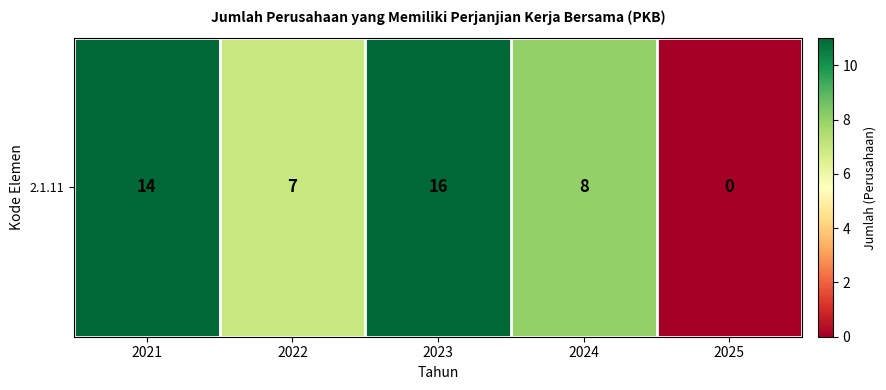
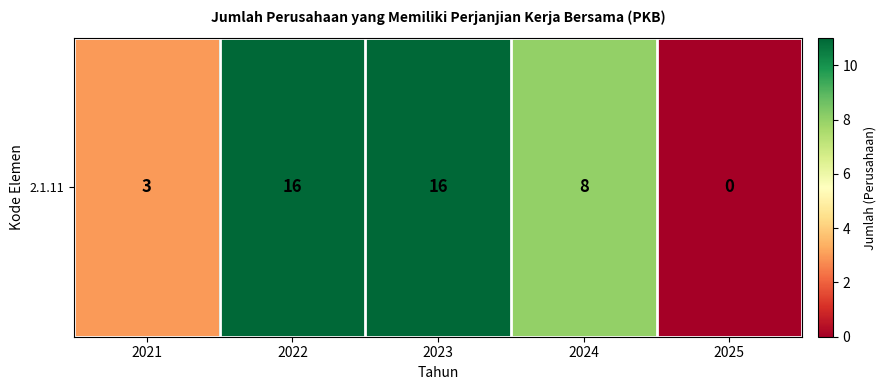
  {
    "2.1.11": {
-     "2021": 14,
-     "2022": 7,
+     "2021": 3,
+     "2022": 16,
      "2023": 16,
      "2024": 8,
      "2025": 0
    }
  }
